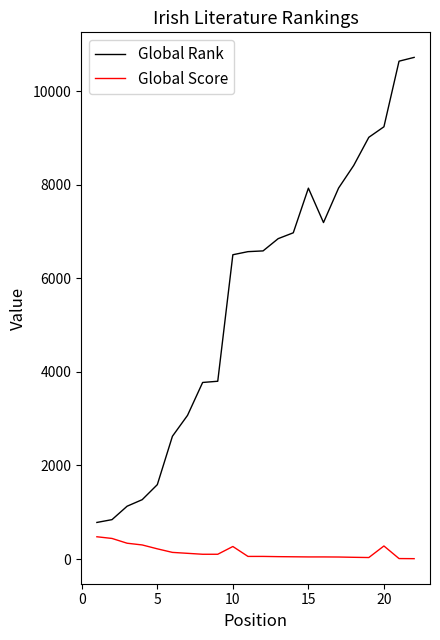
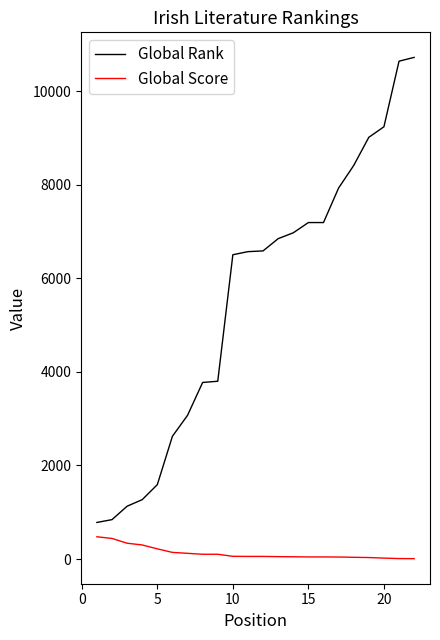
  {
    "Global Rank": {
      "5": 1600,
      "10": 6500,
-     "15": 7900,
+     "15": 7200,
      "20": 9200
    },
    "Global Score": {
      "5": 200,
-     "10": 300,
+     "10": 100,
      "15": 0,
-     "20": 300
+     "20": 0
    }
  }
